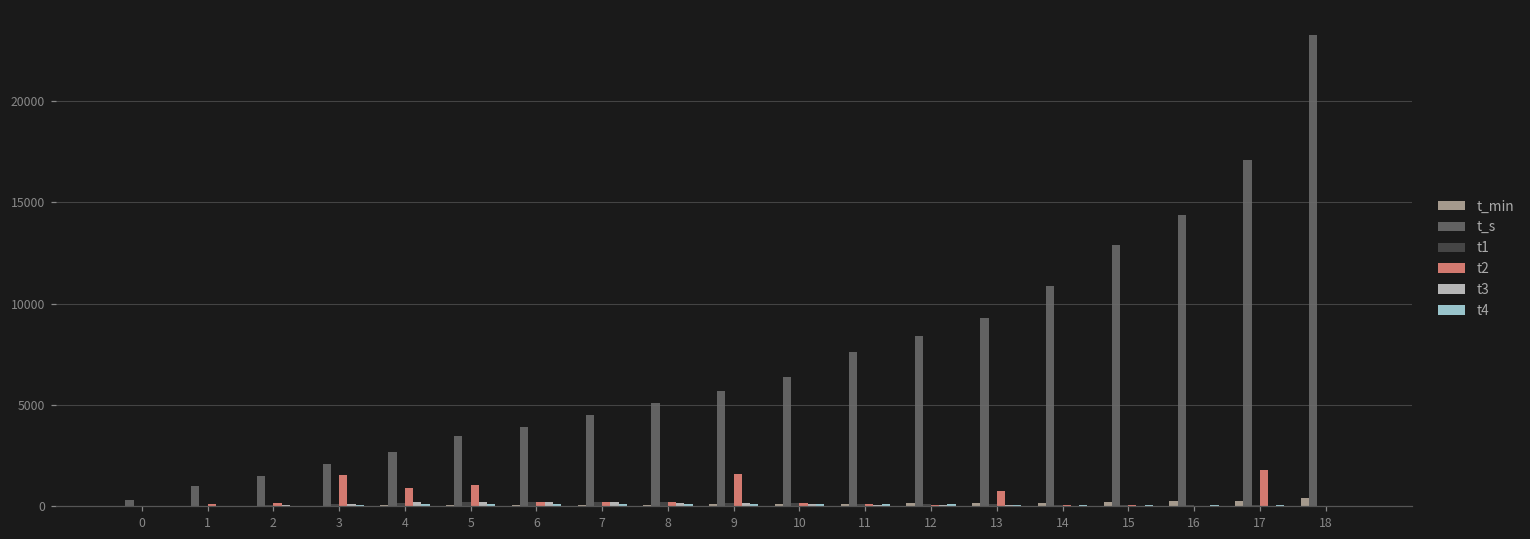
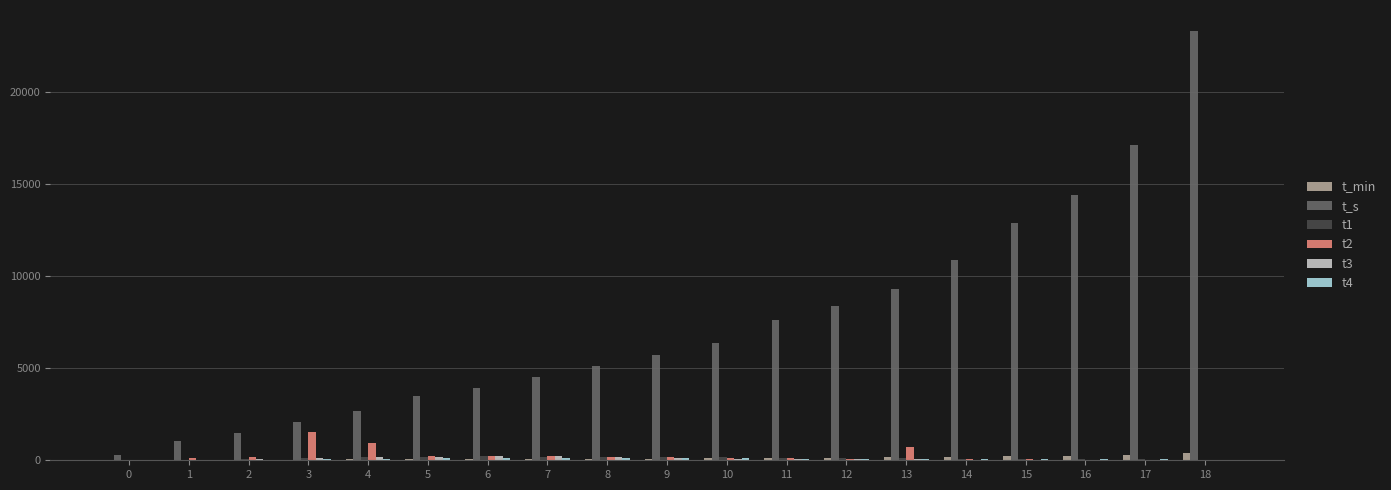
  {
    "t2": {
      "2": 200,
      "3": 1600,
      "4": 900,
-     "5": 1000,
+     "5": 200,
      "6": 200,
      "7": 200,
      "8": 200,
-     "9": 1600,
+     "9": 200,
      "10": 100,
      "13": 700,
-     "17": 1800
+     "17": 0
    }
  }
